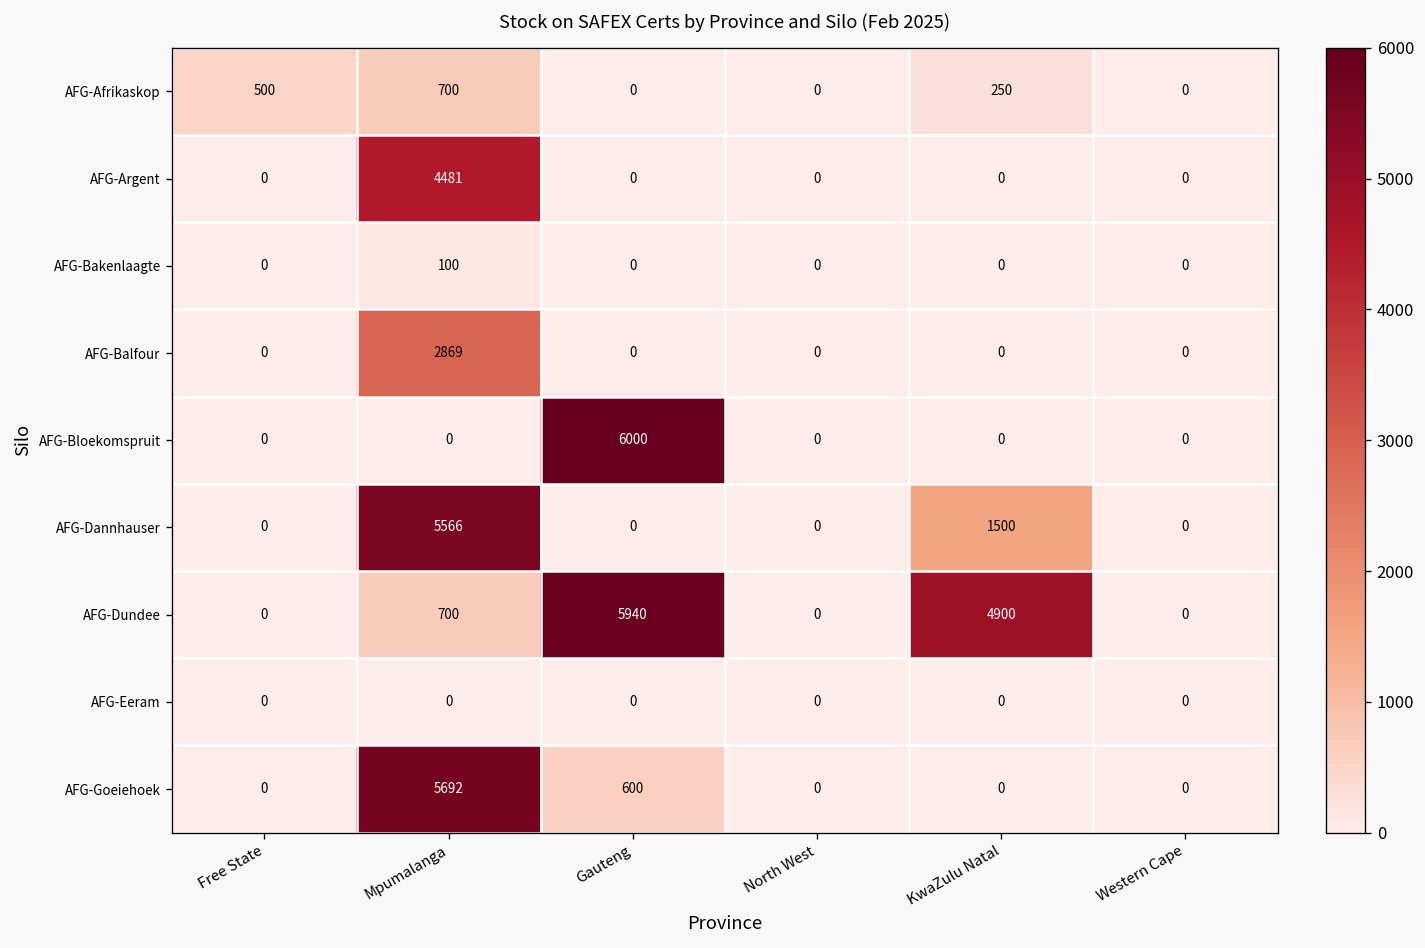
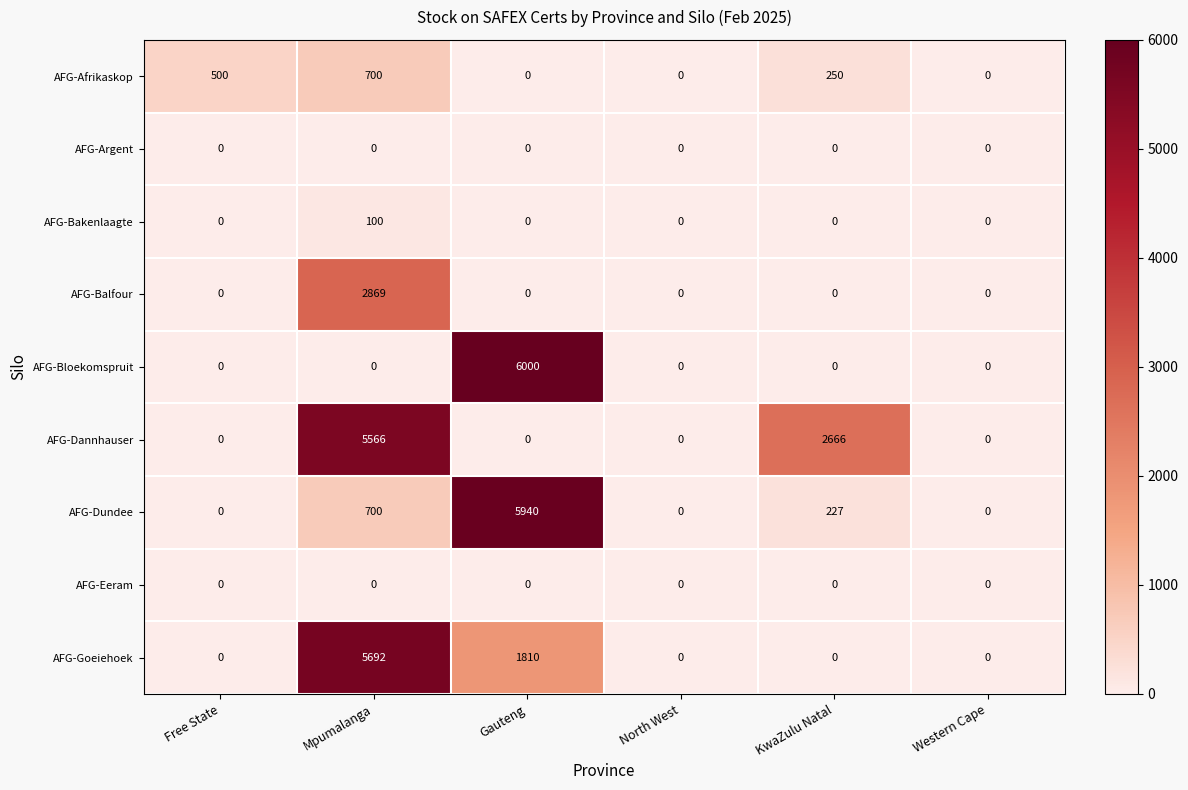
  {
    "AFG-Afrikaskop": {
      "Free State": 500,
      "Mpumalanga": 700,
      "Gauteng": 0,
      "North West": 0,
      "KwaZulu Natal": 250,
      "Western Cape": 0
    },
    "AFG-Argent": {
      "Free State": 0,
-     "Mpumalanga": 4481,
+     "Mpumalanga": 0,
      "Gauteng": 0,
      "North West": 0,
      "KwaZulu Natal": 0,
      "Western Cape": 0
    },
    "AFG-Bakenlaagte": {
      "Free State": 0,
      "Mpumalanga": 100,
      "Gauteng": 0,
      "North West": 0,
      "KwaZulu Natal": 0,
      "Western Cape": 0
    },
    "AFG-Balfour": {
      "Free State": 0,
      "Mpumalanga": 2869,
      "Gauteng": 0,
      "North West": 0,
      "KwaZulu Natal": 0,
      "Western Cape": 0
    },
    "AFG-Bloekomspruit": {
      "Free State": 0,
      "Mpumalanga": 0,
      "Gauteng": 6000,
      "North West": 0,
      "KwaZulu Natal": 0,
      "Western Cape": 0
    },
    "AFG-Dannhauser": {
      "Free State": 0,
      "Mpumalanga": 5566,
      "Gauteng": 0,
      "North West": 0,
-     "KwaZulu Natal": 1500,
+     "KwaZulu Natal": 2666,
      "Western Cape": 0
    },
    "AFG-Dundee": {
      "Free State": 0,
      "Mpumalanga": 700,
      "Gauteng": 5940,
      "North West": 0,
-     "KwaZulu Natal": 4900,
+     "KwaZulu Natal": 227,
      "Western Cape": 0
    },
    "AFG-Eeram": {
      "Free State": 0,
      "Mpumalanga": 0,
      "Gauteng": 0,
      "North West": 0,
      "KwaZulu Natal": 0,
      "Western Cape": 0
    },
    "AFG-Goeiehoek": {
      "Free State": 0,
      "Mpumalanga": 5692,
-     "Gauteng": 600,
+     "Gauteng": 1810,
      "North West": 0,
      "KwaZulu Natal": 0,
      "Western Cape": 0
    }
  }
